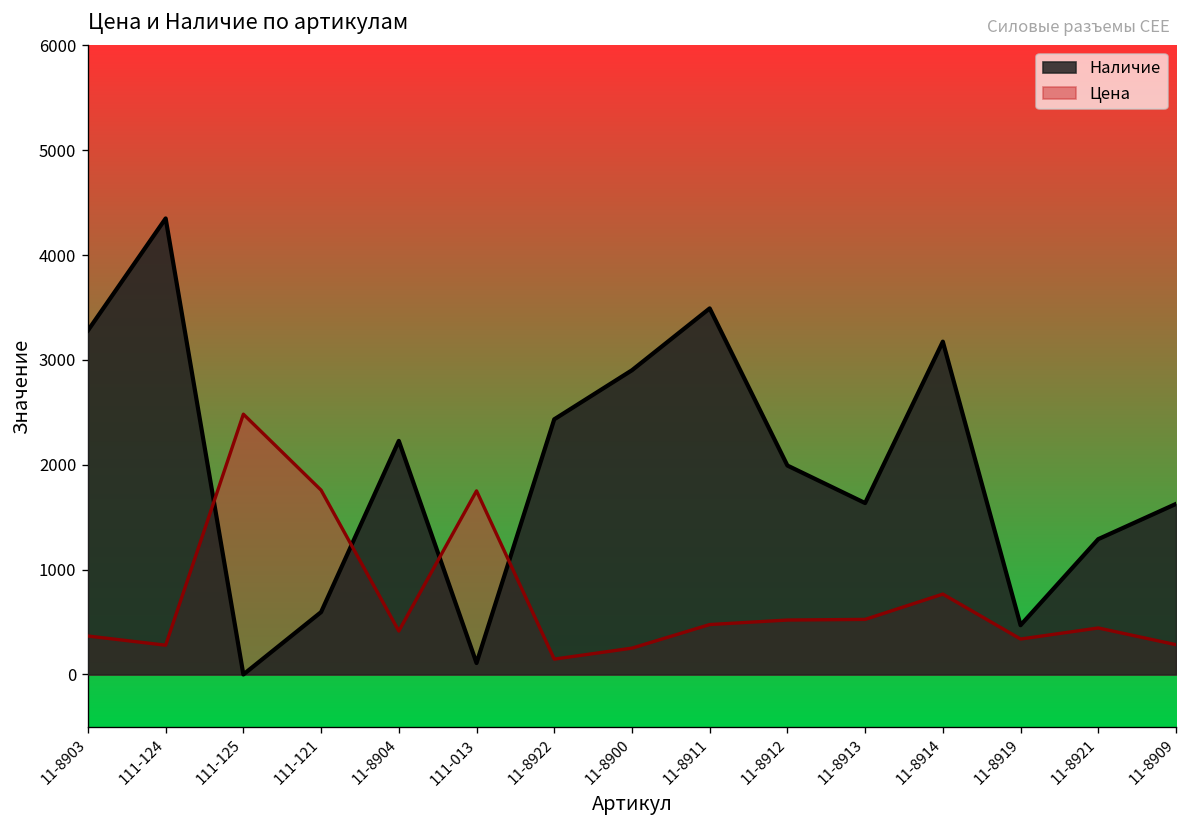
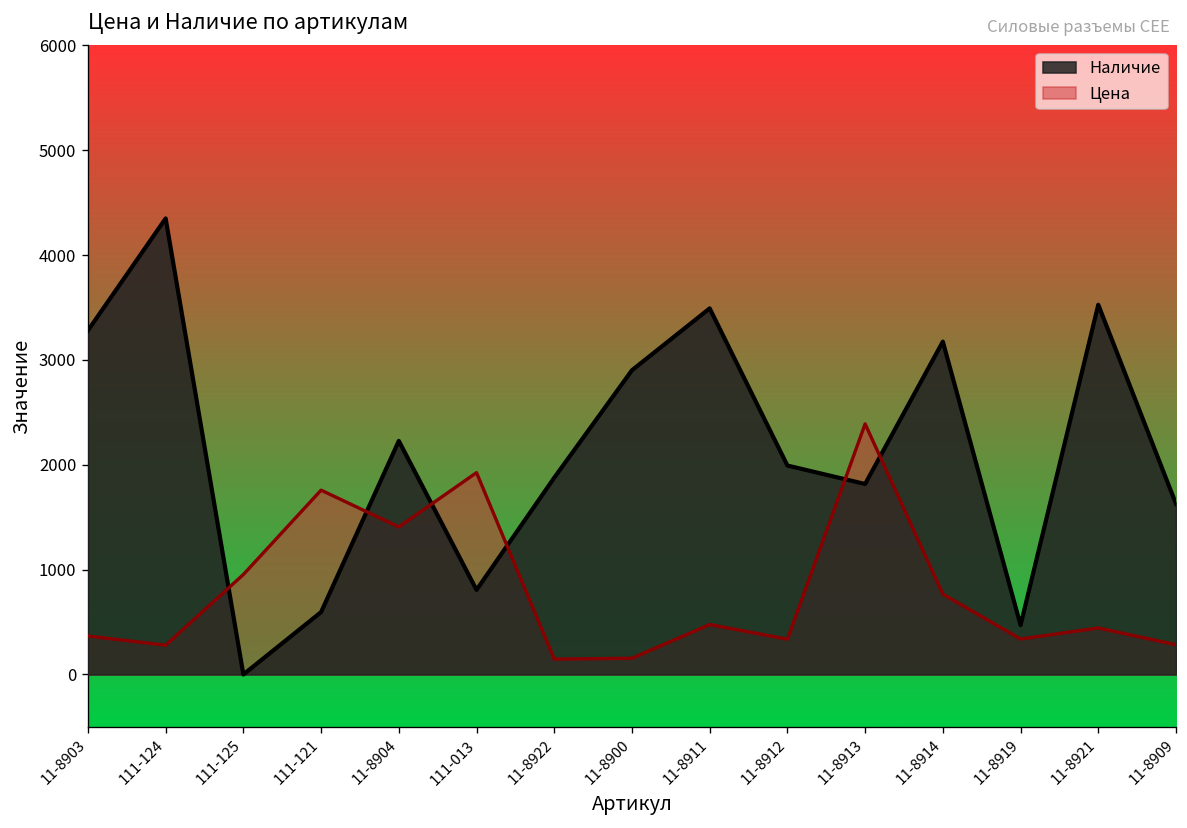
  {
    "Наличие": {
      "11-8903": 3300,
      "111-124": 4400,
      "111-125": 0,
      "111-121": 600,
      "11-8904": 2200,
-     "111-013": 100,
-     "11-8922": 2400,
+     "111-013": 800,
+     "11-8922": 1900,
      "11-8900": 2900,
      "11-8911": 3500,
      "11-8912": 2000,
-     "11-8913": 1600,
+     "11-8913": 1800,
      "11-8914": 3200,
      "11-8919": 500,
-     "11-8921": 1300,
+     "11-8921": 3500,
      "11-8909": 1600
    },
    "Цена": {
      "11-8903": 400,
      "111-124": 300,
-     "111-125": 2500,
+     "111-125": 1000,
      "111-121": 1800,
-     "11-8904": 400,
-     "111-013": 1800,
+     "11-8904": 1400,
+     "111-013": 1900,
      "11-8922": 100,
-     "11-8900": 300,
+     "11-8900": 200,
      "11-8911": 500,
-     "11-8912": 500,
-     "11-8913": 500,
+     "11-8912": 300,
+     "11-8913": 2400,
      "11-8914": 800,
      "11-8919": 300,
      "11-8921": 400,
      "11-8909": 300
    }
  }
